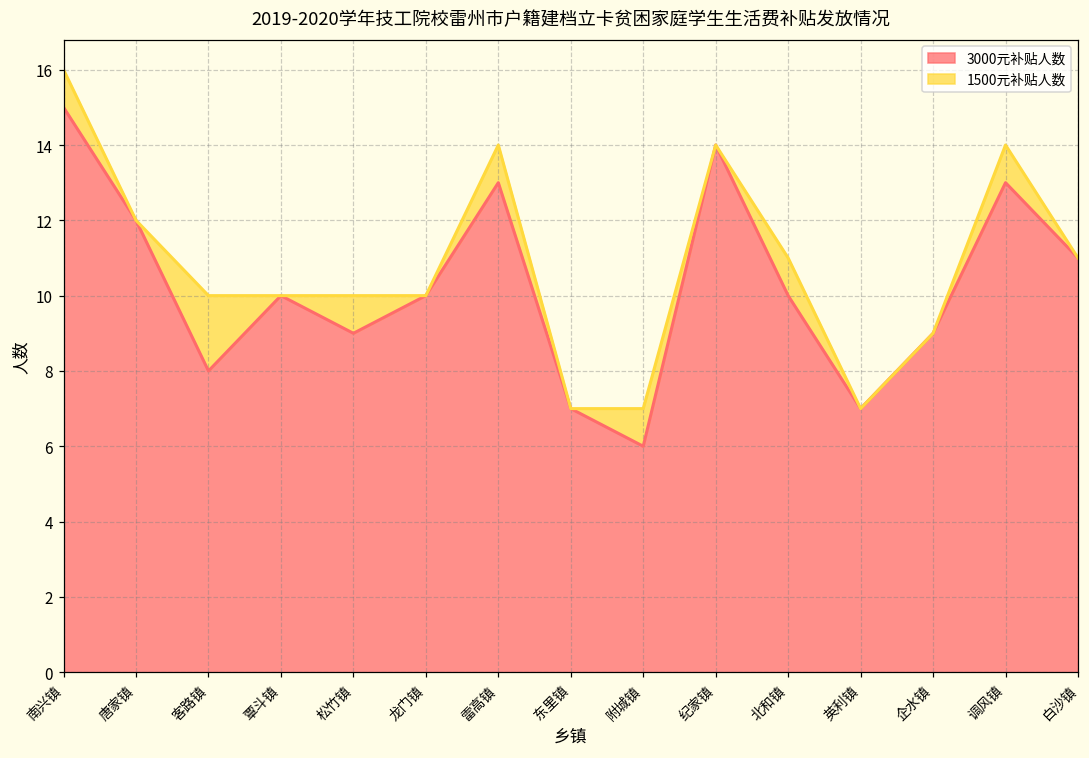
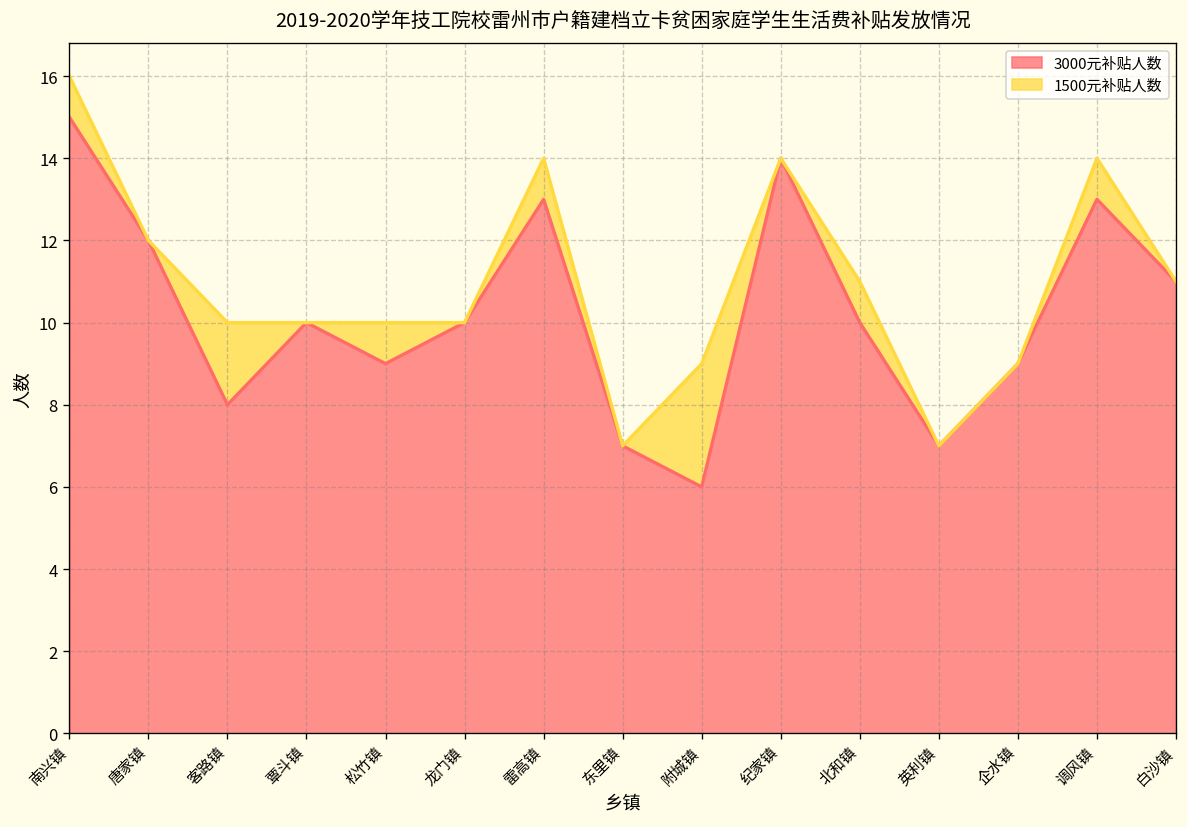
  {
    "3000元补贴人数": {
      "南兴镇": 15,
      "客路镇": 8,
      "松竹镇": 9,
      "雷高镇": 13,
      "附城镇": 6,
      "北和镇": 10,
      "调风镇": 13
    },
    "1500元补贴人数": {
      "南兴镇": 1,
      "客路镇": 2,
      "松竹镇": 1,
      "雷高镇": 1,
-     "附城镇": 1,
+     "附城镇": 3,
      "北和镇": 1,
      "调风镇": 1
    }
  }
